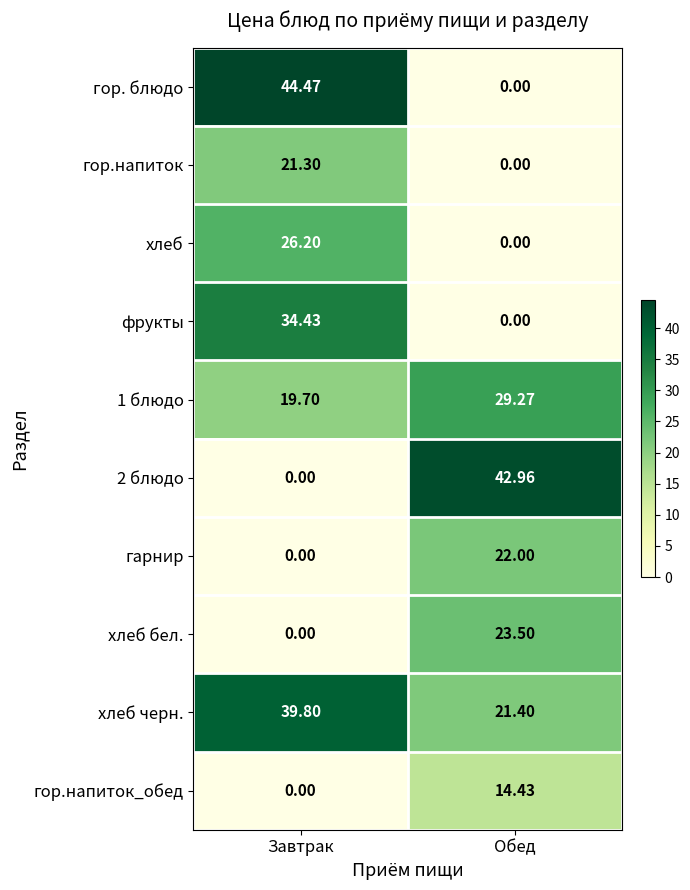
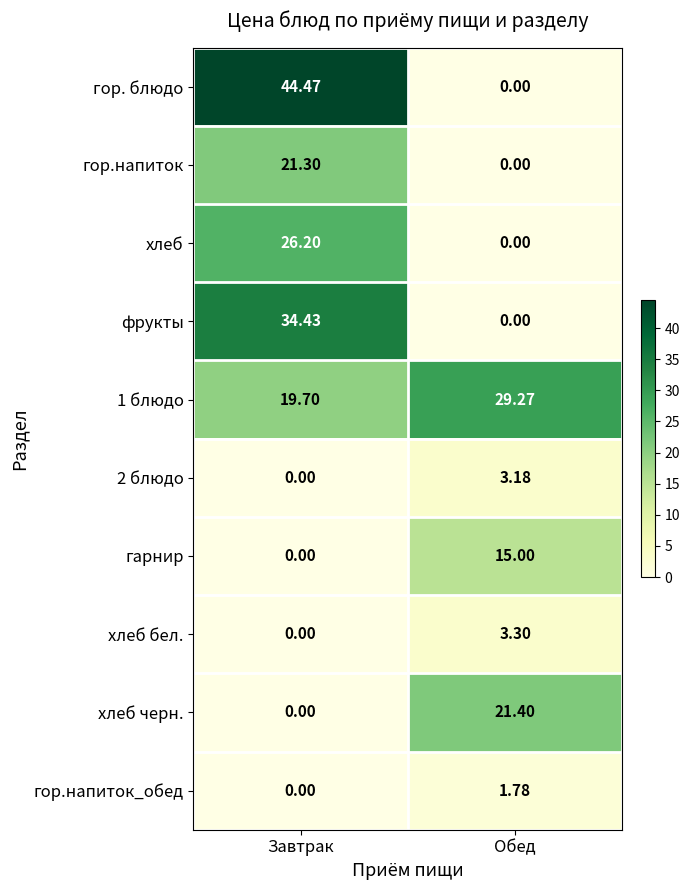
  {
    "гор. блюдо": {
      "Завтрак": 44.47,
      "Обед": 0.00
    },
    "гор.напиток": {
      "Завтрак": 21.30,
      "Обед": 0.00
    },
    "хлеб": {
      "Завтрак": 26.20,
      "Обед": 0.00
    },
    "фрукты": {
      "Завтрак": 34.43,
      "Обед": 0.00
    },
    "1 блюдо": {
      "Завтрак": 19.70,
      "Обед": 29.27
    },
    "2 блюдо": {
      "Завтрак": 0.00,
-     "Обед": 42.96
+     "Обед": 3.18
    },
    "гарнир": {
      "Завтрак": 0.00,
-     "Обед": 22.00
+     "Обед": 15.00
    },
    "хлеб бел.": {
      "Завтрак": 0.00,
-     "Обед": 23.50
+     "Обед": 3.30
    },
    "хлеб черн.": {
-     "Завтрак": 39.80,
+     "Завтрак": 0.00,
      "Обед": 21.40
    },
    "гор.напиток_обед": {
      "Завтрак": 0.00,
-     "Обед": 14.43
+     "Обед": 1.78
    }
  }
